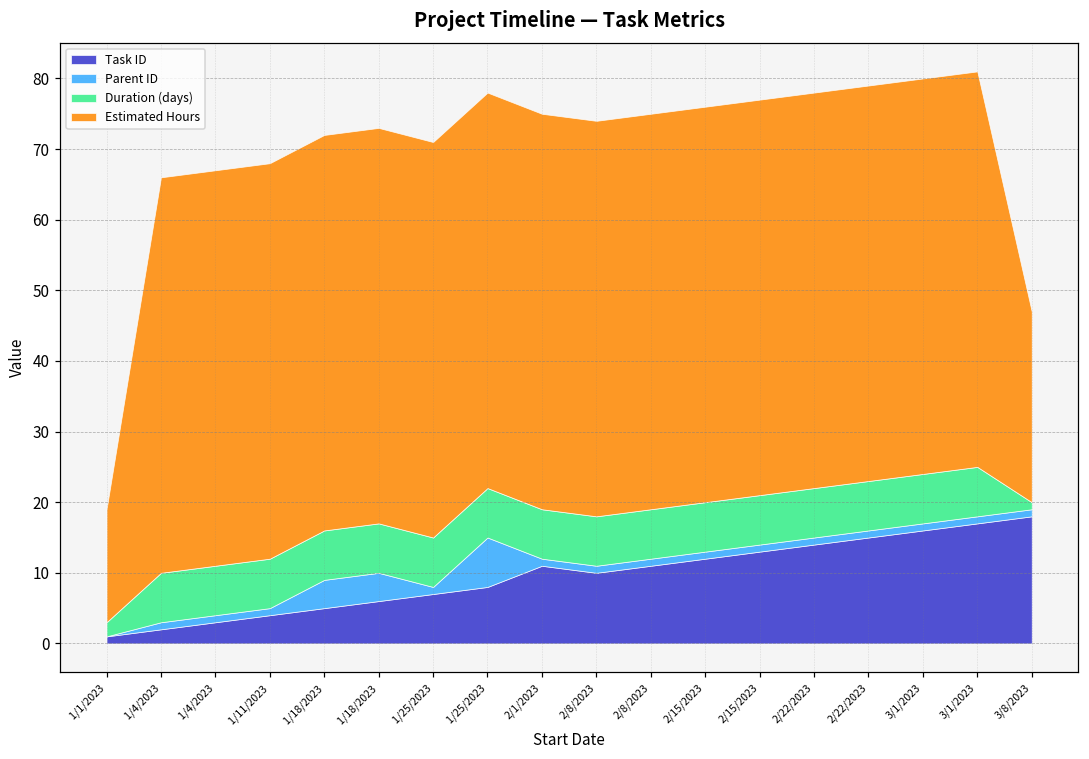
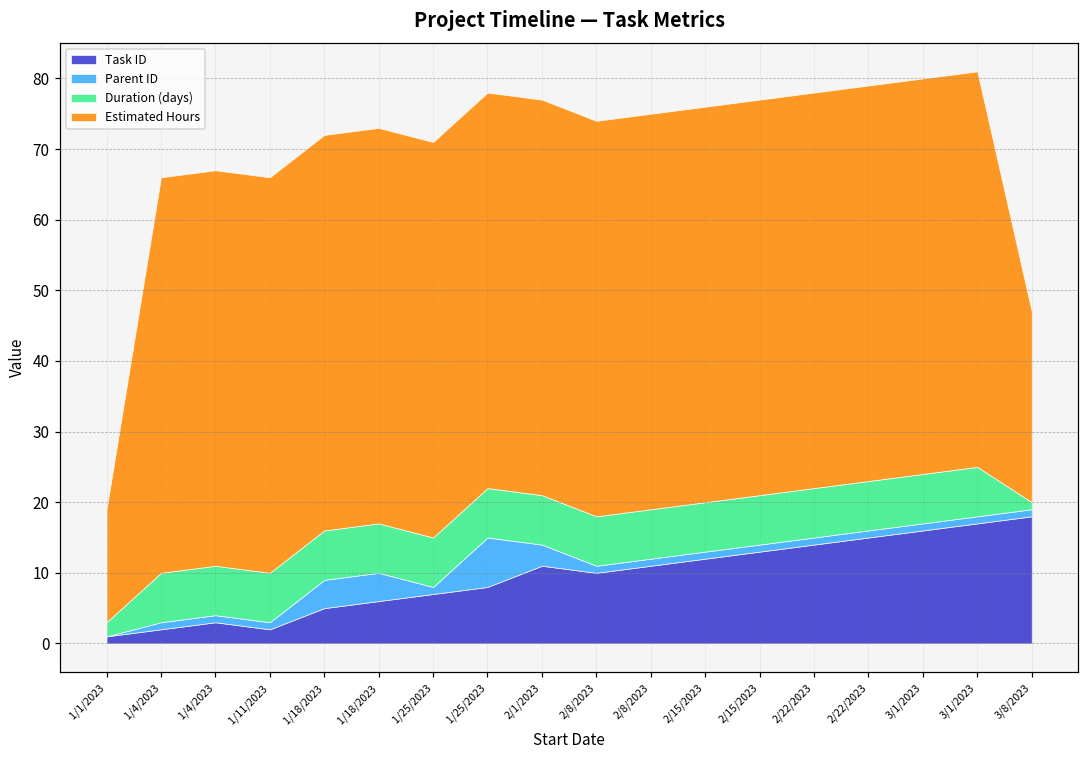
  {
    "Task ID": {
-     "1/11/2023": 4,
+     "1/11/2023": 2,
      "2/1/2023": 11,
      "3/8/2023": 18
    },
    "Parent ID": {
      "1/11/2023": 1,
-     "2/1/2023": 1,
+     "2/1/2023": 3,
      "3/8/2023": 1
    },
    "Duration (days)": {
      "1/1/2023": 2,
      "1/11/2023": 7,
      "2/1/2023": 7,
      "3/8/2023": 1
    },
    "Estimated Hours": {
      "1/1/2023": 16,
      "1/11/2023": 56,
      "2/1/2023": 56,
      "3/8/2023": 27
    }
  }
